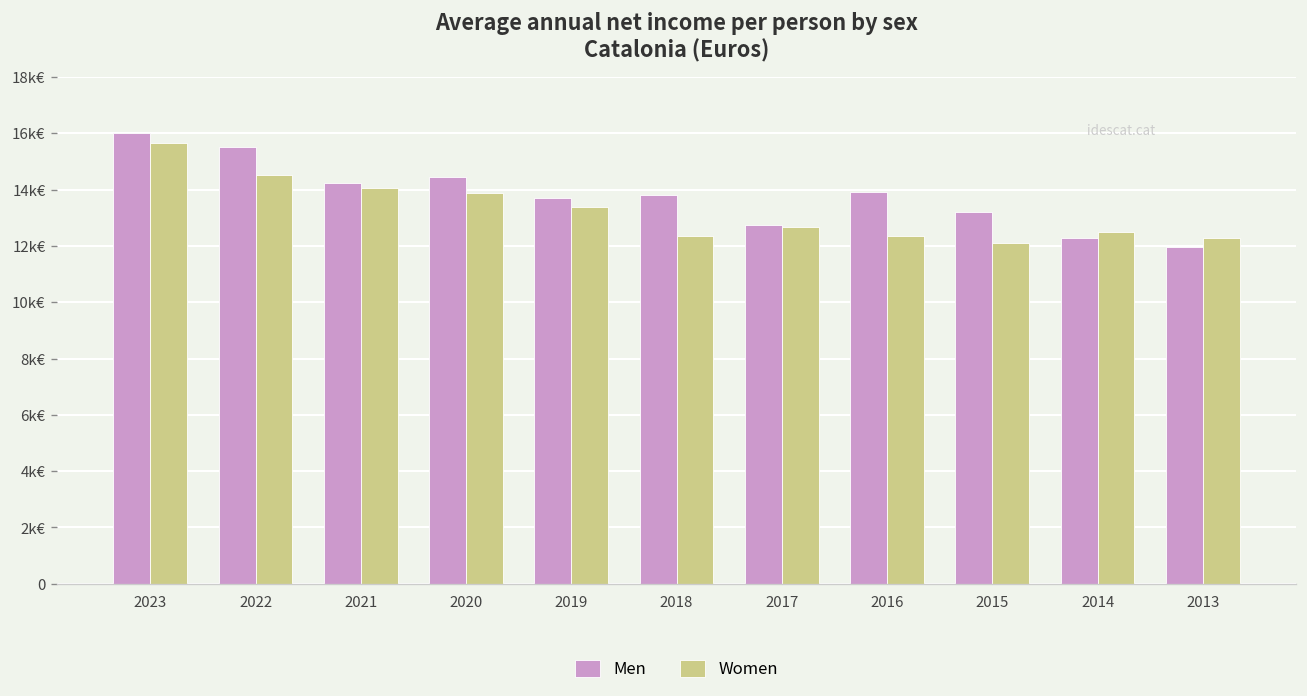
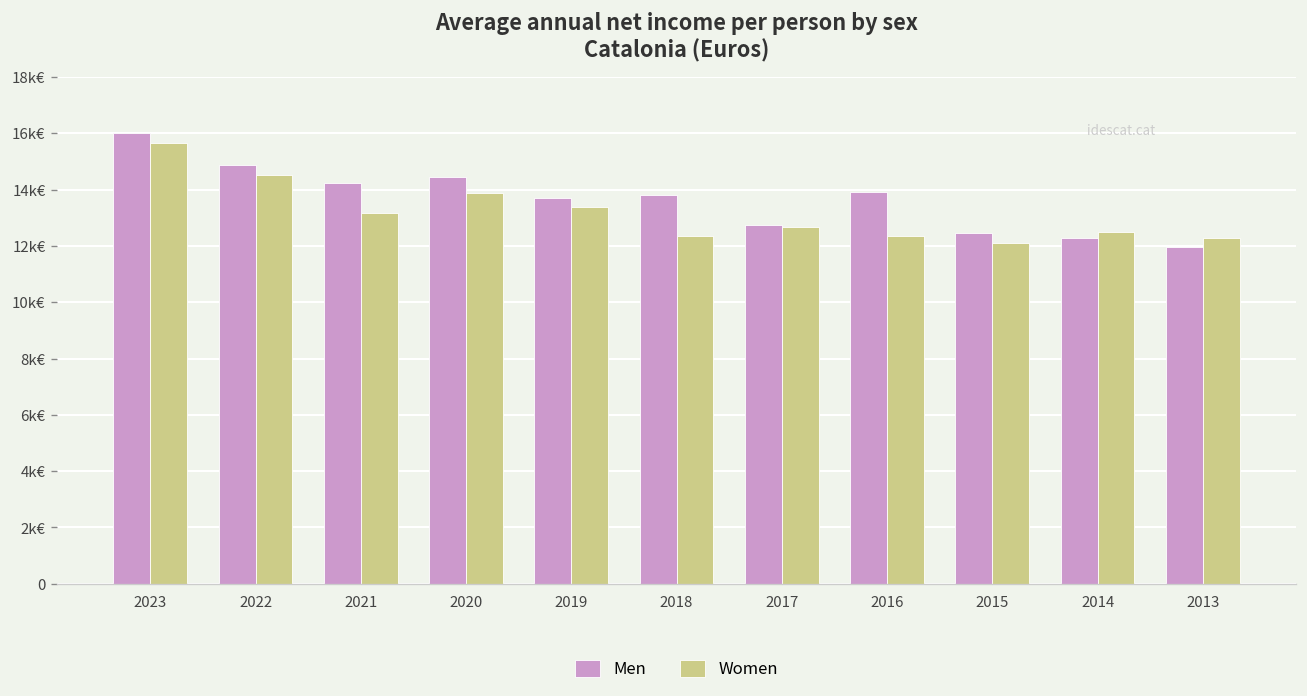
  {
    "Men": {
      "2023": "16.0k€",
-     "2022": "15.5k€",
+     "2022": "14.9k€",
      "2021": "14.3k€",
      "2020": "14.5k€",
      "2019": "13.7k€",
      "2018": "13.8k€",
      "2017": "12.7k€",
      "2016": "13.9k€",
-     "2015": "13.2k€",
+     "2015": "12.5k€",
      "2014": "12.3k€",
      "2013": "12.0k€"
    },
    "Women": {
      "2023": "15.6k€",
      "2022": "14.5k€",
-     "2021": "14.1k€",
+     "2021": "13.2k€",
      "2020": "13.9k€",
      "2019": "13.4k€",
      "2018": "12.4k€",
      "2017": "12.7k€",
      "2016": "12.3k€",
      "2015": "12.1k€",
      "2014": "12.5k€",
      "2013": "12.3k€"
    }
  }
